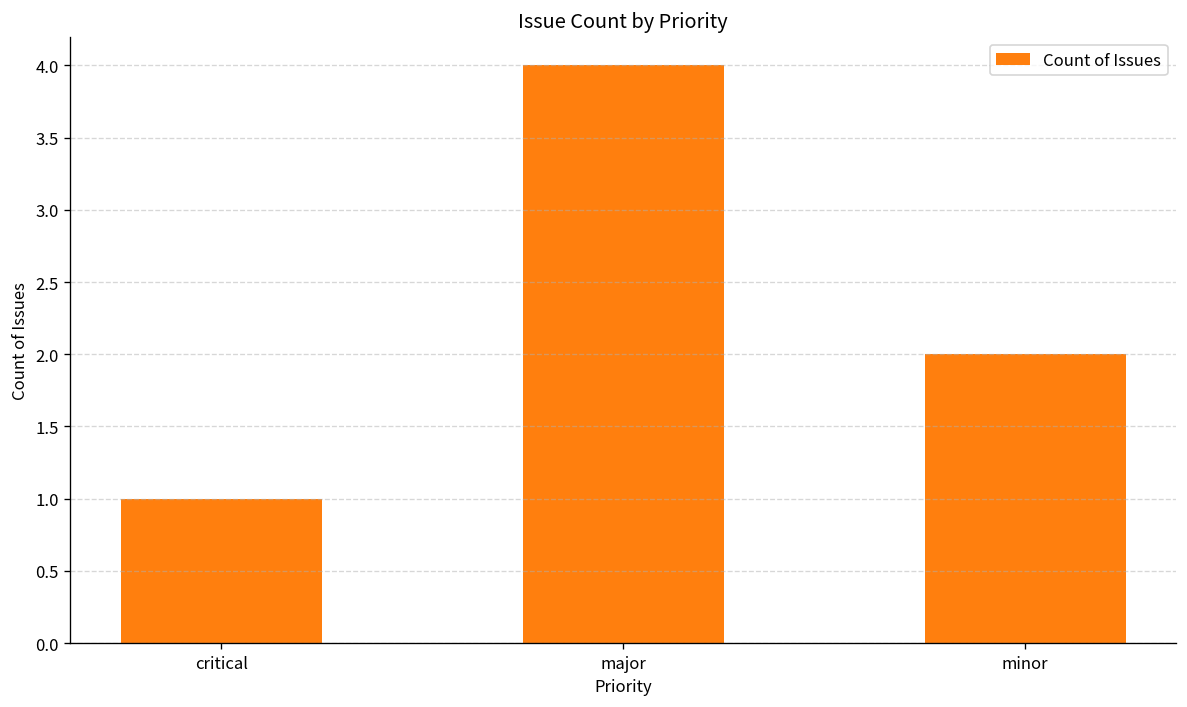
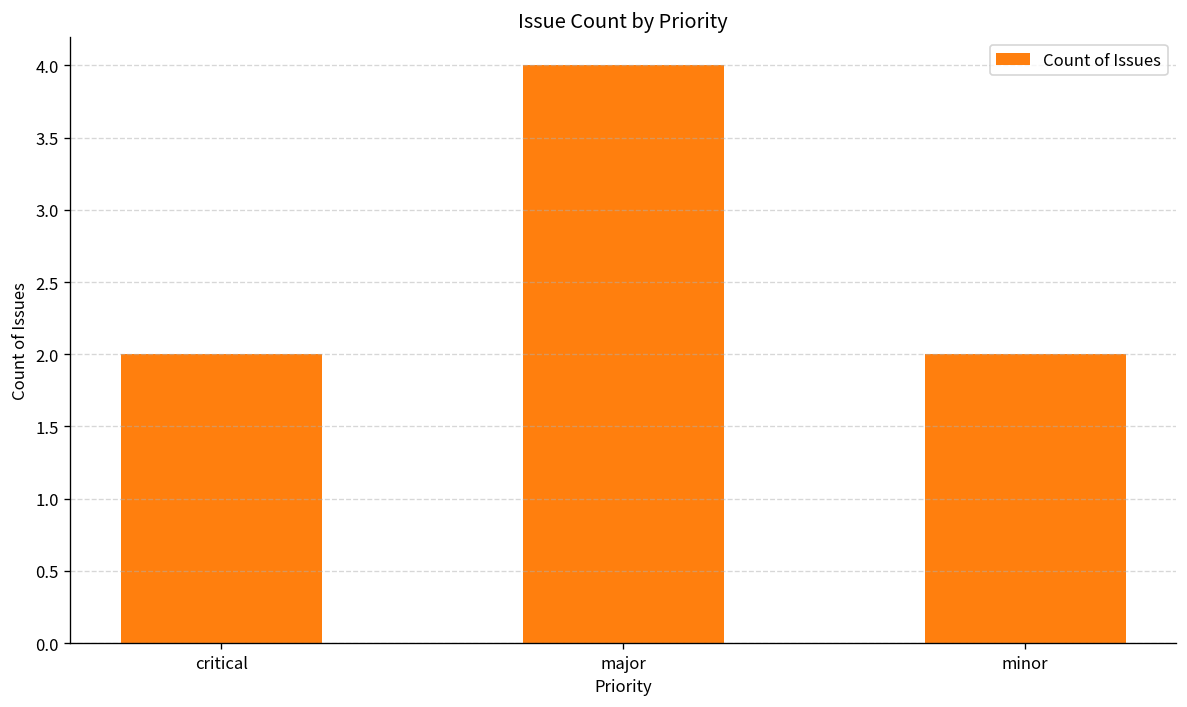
  {
-   "critical": 1,
+   "critical": 2,
    "major": 4,
    "minor": 2
  }
